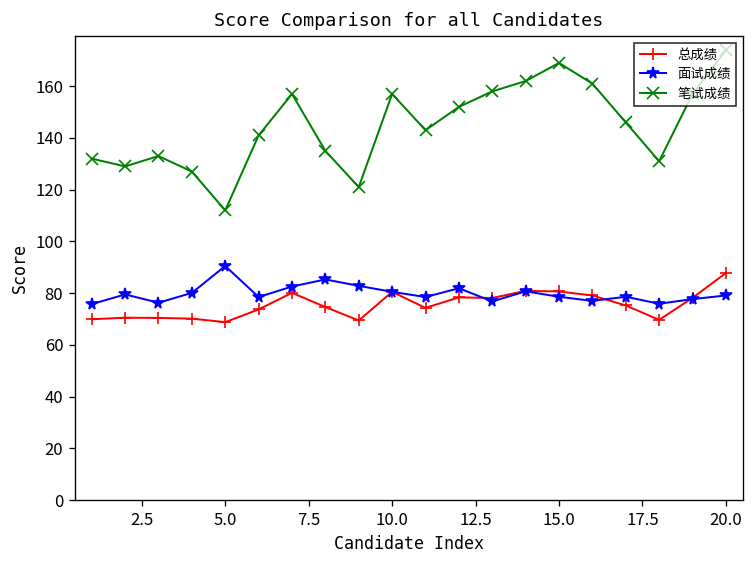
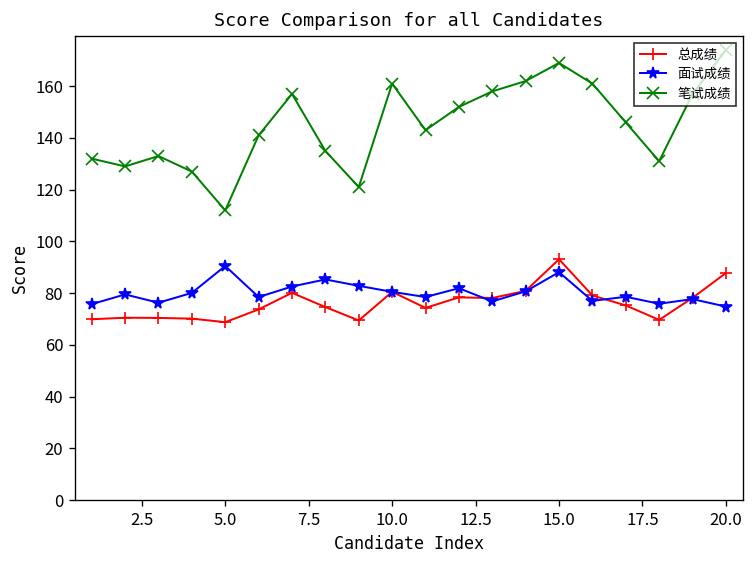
  {
    "总成绩": {
      "5.0": 69,
-     "15.0": 81,
+     "15.0": 93,
      "20.0": 88
    },
    "面试成绩": {
      "5.0": 91,
-     "15.0": 79,
-     "20.0": 79
+     "15.0": 88,
+     "20.0": 75
    },
    "笔试成绩": {
      "5.0": 112,
-     "10.0": 157,
+     "10.0": 161,
      "15.0": 169
    }
  }
